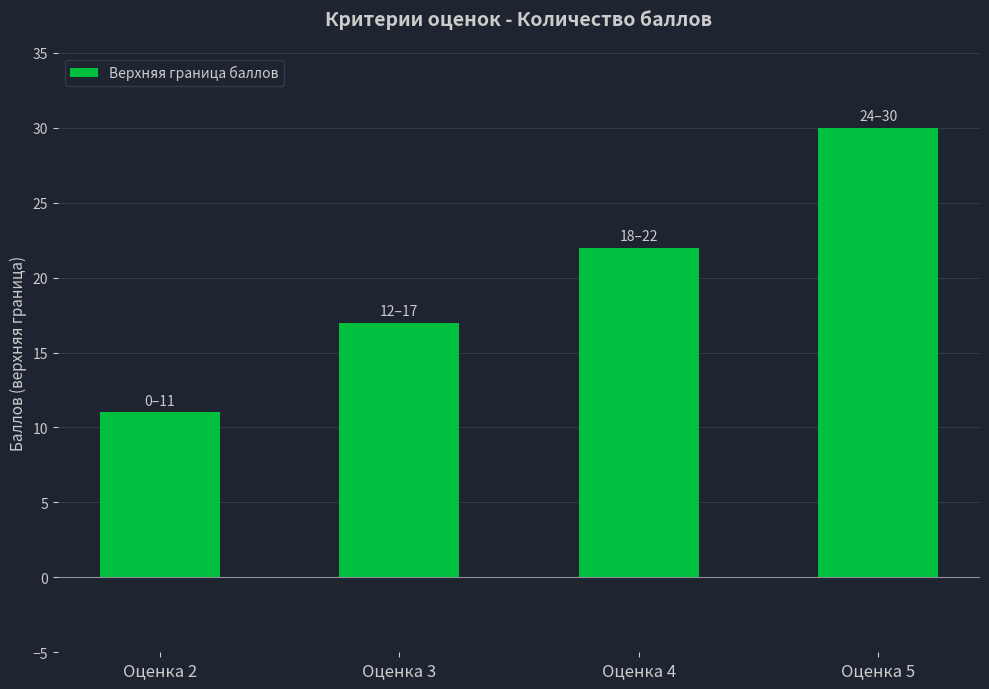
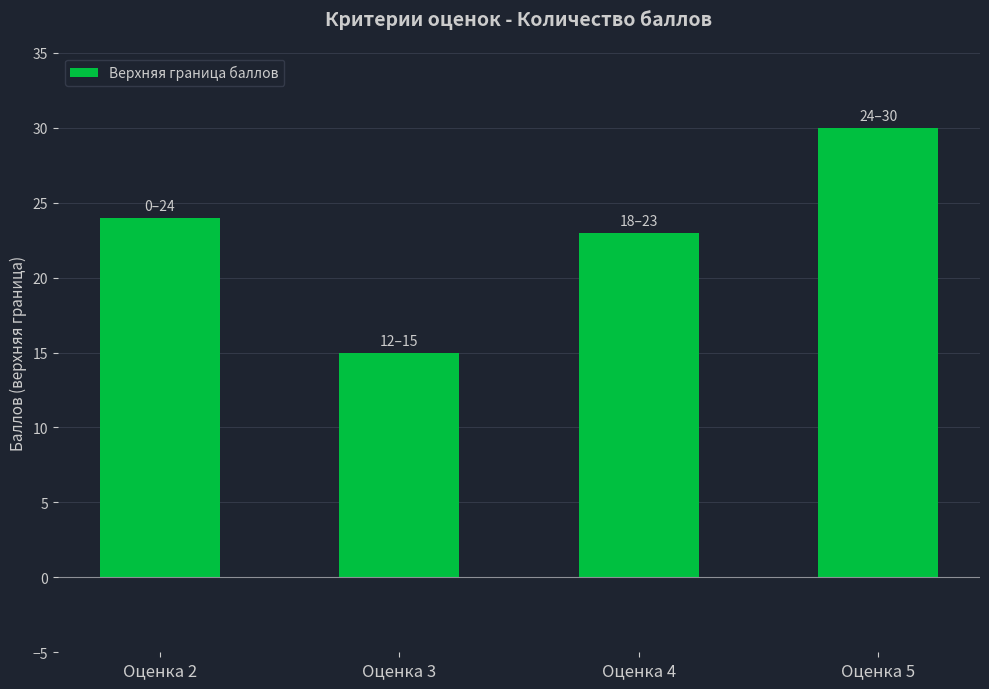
  {
-   "Оценка 2": 11,
-   "Оценка 3": 17,
-   "Оценка 4": 22,
+   "Оценка 2": 24,
+   "Оценка 3": 15,
+   "Оценка 4": 23,
    "Оценка 5": 30
  }
